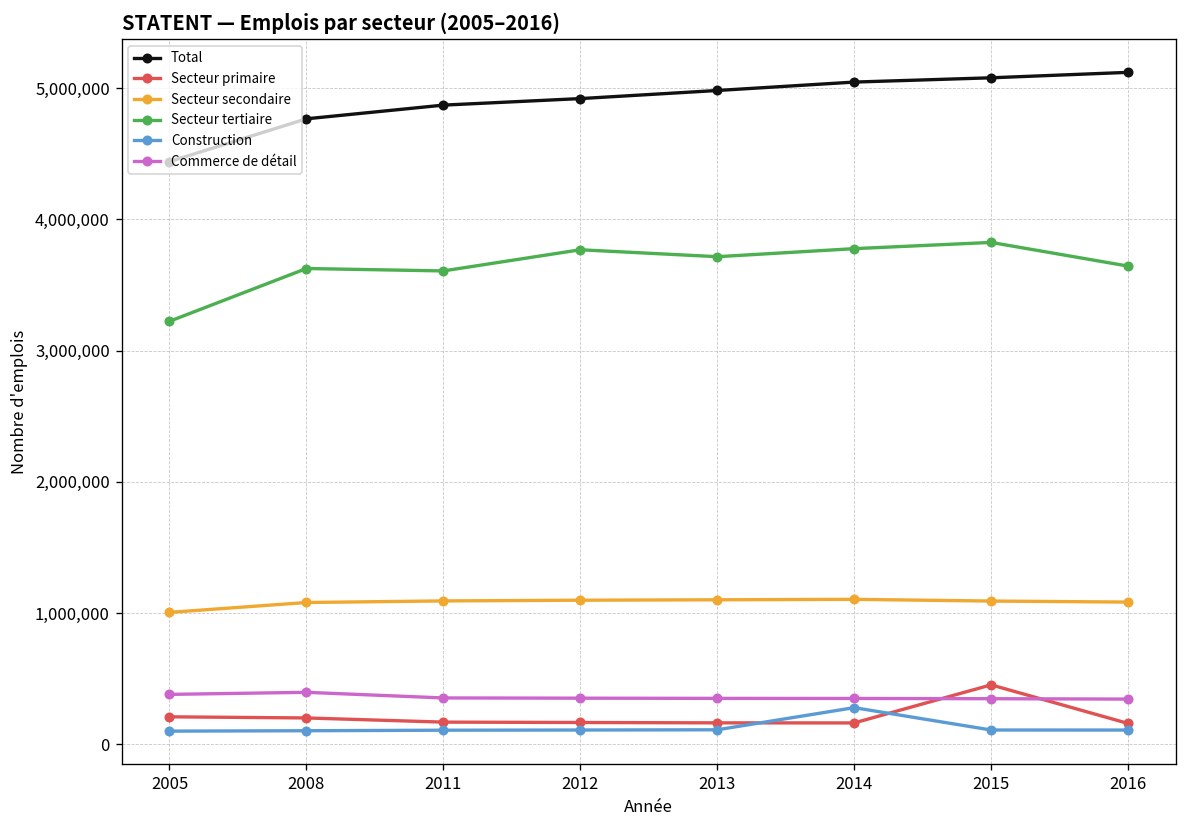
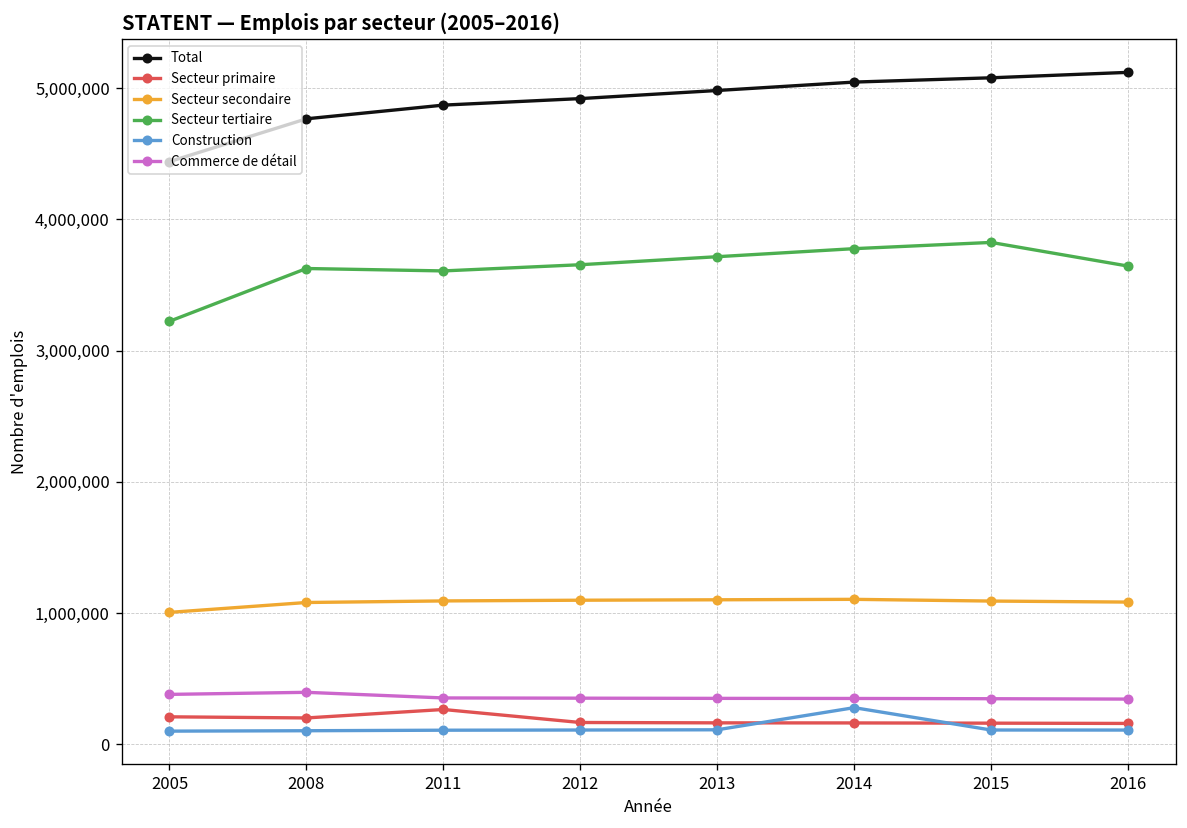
  {
    "Total": {
      "2008": "4,770,000",
      "2011": "4,870,000",
      "2012": "4,920,000",
      "2013": "4,980,000",
      "2014": "5,050,000",
      "2015": "5,080,000",
      "2016": "5,120,000"
    },
    "Secteur primaire": {
      "2005": "210,000",
      "2008": "200,000",
-     "2011": "170,000",
+     "2011": "270,000",
      "2012": "170,000",
      "2013": "160,000",
      "2014": "160,000",
-     "2015": "450,000",
+     "2015": "160,000",
      "2016": "160,000"
    },
    "Secteur secondaire": {
      "2005": "1,010,000",
      "2008": "1,080,000",
      "2011": "1,090,000",
      "2012": "1,100,000",
      "2013": "1,100,000",
      "2014": "1,110,000",
      "2015": "1,090,000",
      "2016": "1,080,000"
    },
    "Secteur tertiaire": {
      "2005": "3,220,000",
      "2008": "3,630,000",
      "2011": "3,610,000",
-     "2012": "3,770,000",
+     "2012": "3,650,000",
      "2013": "3,720,000",
      "2014": "3,780,000",
      "2015": "3,820,000",
      "2016": "3,640,000"
    },
    "Construction": {
      "2005": "100,000",
      "2008": "100,000",
      "2011": "110,000",
      "2012": "110,000",
      "2013": "110,000",
      "2014": "280,000",
      "2015": "110,000",
      "2016": "110,000"
    },
    "Commerce de détail": {
      "2005": "380,000",
      "2008": "400,000",
      "2011": "350,000",
      "2012": "350,000",
      "2013": "350,000",
      "2014": "350,000",
      "2015": "350,000",
      "2016": "350,000"
    }
  }
